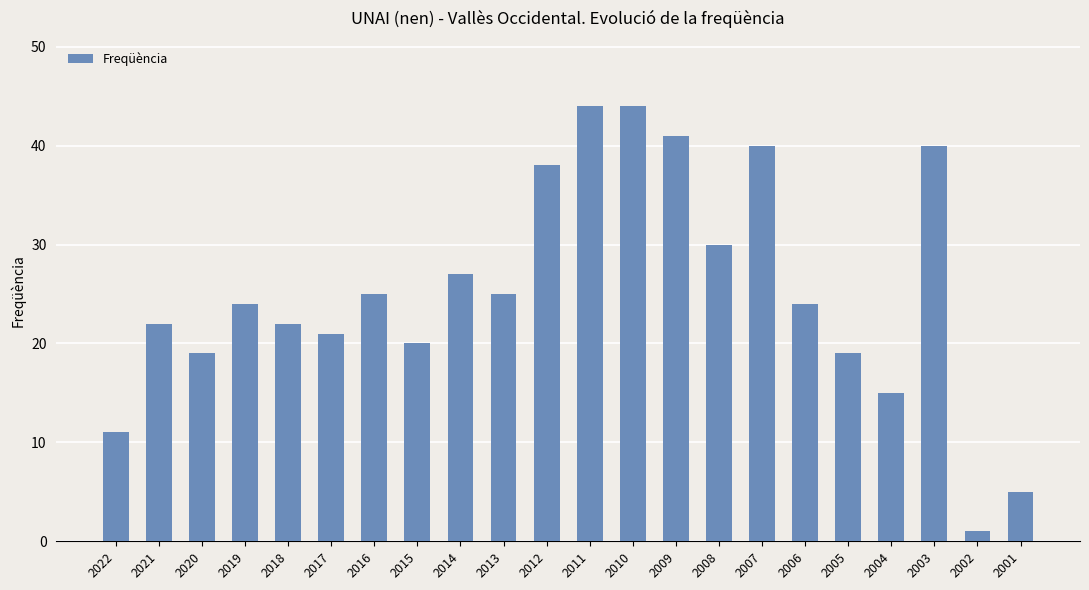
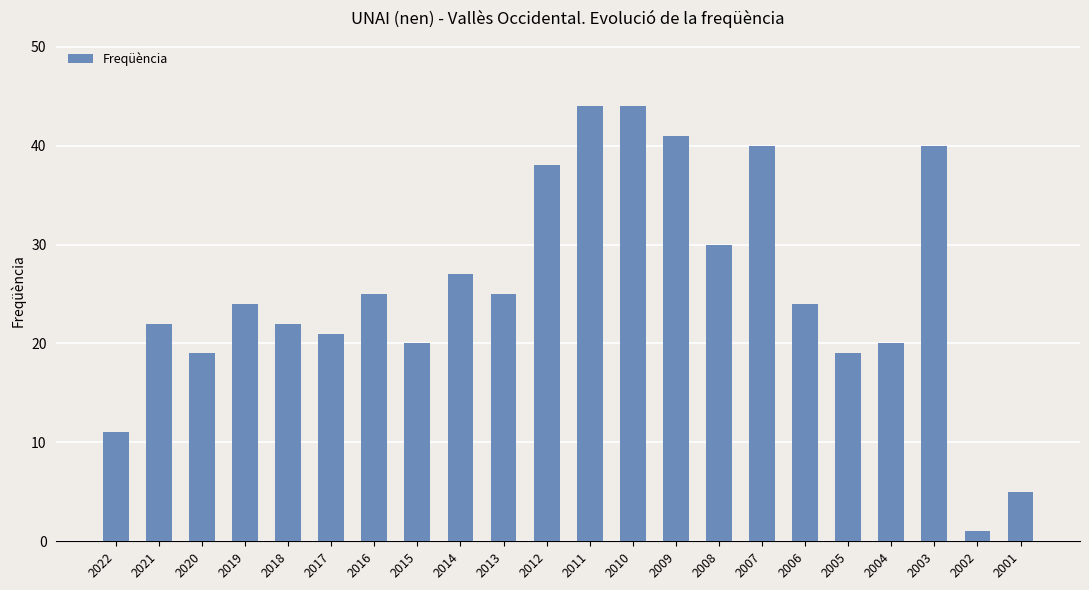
  {
    "2022": 11,
    "2021": 22,
    "2020": 19,
    "2019": 24,
    "2018": 22,
    "2017": 21,
    "2016": 25,
    "2015": 20,
    "2014": 27,
    "2013": 25,
    "2012": 38,
    "2011": 44,
    "2010": 44,
    "2009": 41,
    "2008": 30,
    "2007": 40,
    "2006": 24,
    "2005": 19,
-   "2004": 15,
+   "2004": 20,
    "2003": 40,
    "2002": 1,
    "2001": 5
  }
